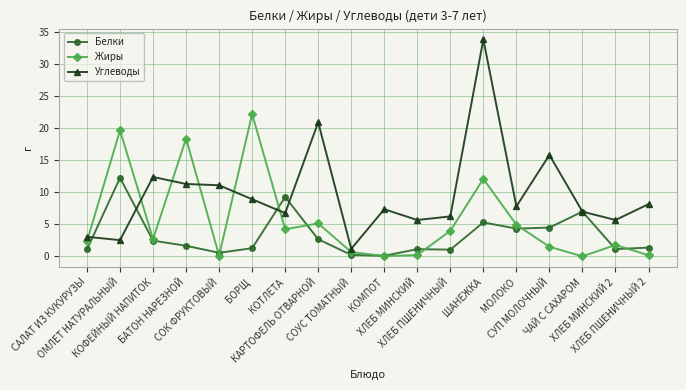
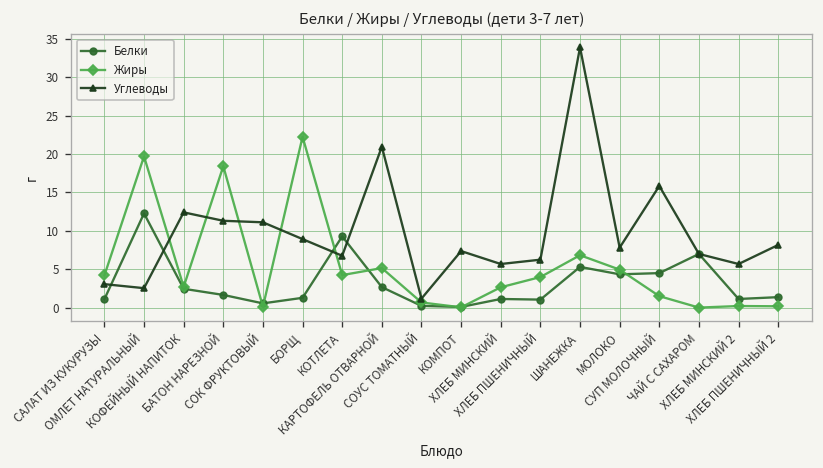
  {
    "Жиры": {
-     "САЛАТ ИЗ КУКУРУЗЫ": 2,
+     "САЛАТ ИЗ КУКУРУЗЫ": 4,
      "ОМЛЕТ НАТУРАЛЬНЫЙ": 20,
      "БАТОН НАРЕЗНОЙ": 18,
      "СОК ФРУКТОВЫЙ": 0,
      "БОРЩ": 22,
      "КОТЛЕТА": 4,
      "КАРТОФЕЛЬ ОТВАРНОЙ": 5,
      "СОУС ТОМАТНЫЙ": 1,
-     "ХЛЕБ МИНСКИЙ": 0,
+     "ХЛЕБ МИНСКИЙ": 3,
      "ХЛЕБ ПШЕНИЧНЫЙ": 4,
-     "ШАНЕЖКА": 12,
+     "ШАНЕЖКА": 7,
      "МОЛОКО": 5,
      "СУП МОЛОЧНЫЙ": 1,
      "ЧАЙ С САХАРОМ": 0,
-     "ХЛЕБ МИНСКИЙ 2": 2,
+     "ХЛЕБ МИНСКИЙ 2": 0,
      "ХЛЕБ ПШЕНИЧНЫЙ 2": 0
    }
  }
